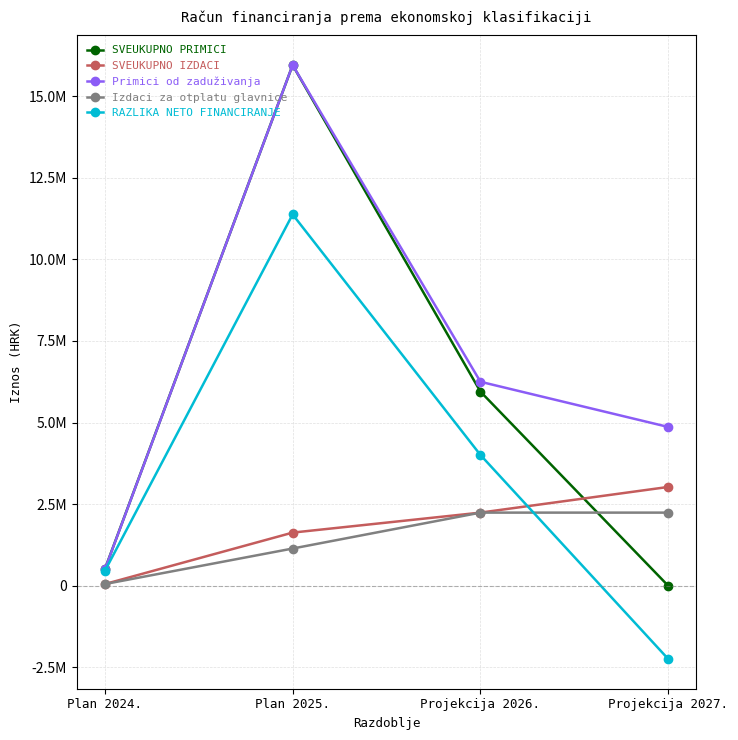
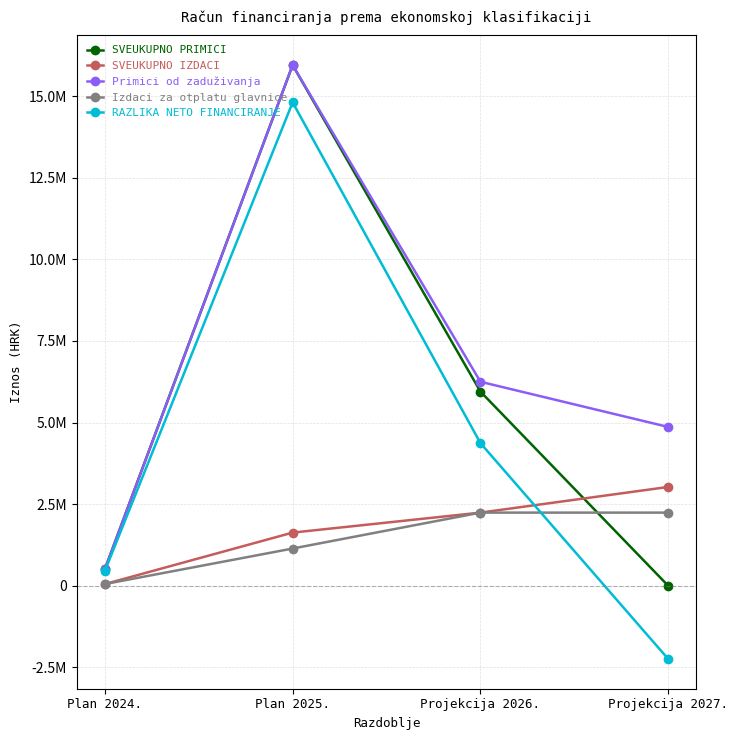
  {
    "SVEUKUPNO PRIMICI": {
      "Projekcija 2026.": 5900000,
      "Projekcija 2027.": 0
    },
    "SVEUKUPNO IZDACI": {
      "Plan 2025.": 1600000,
      "Projekcija 2027.": 3000000
    },
    "Primici od zaduživanja": {
      "Projekcija 2026.": 6300000,
      "Projekcija 2027.": 4900000
    },
    "Izdaci za otplatu glavnice": {
      "Plan 2025.": 1100000,
      "Projekcija 2027.": 2200000
    },
    "RAZLIKA NETO FINANCIRANJE": {
-     "Plan 2025.": 11400000,
-     "Projekcija 2026.": 4000000,
+     "Plan 2025.": 14800000,
+     "Projekcija 2026.": 4400000,
      "Projekcija 2027.": -2200000
    }
  }
